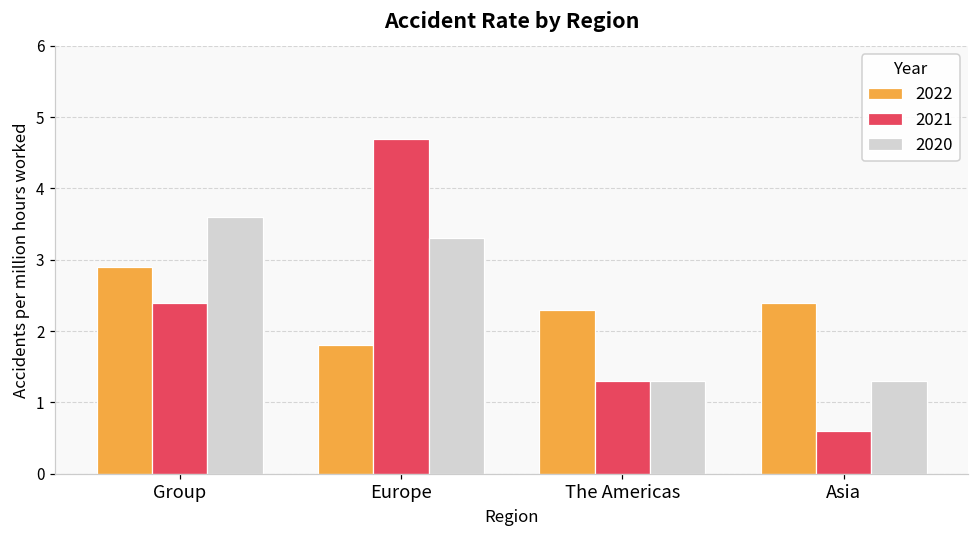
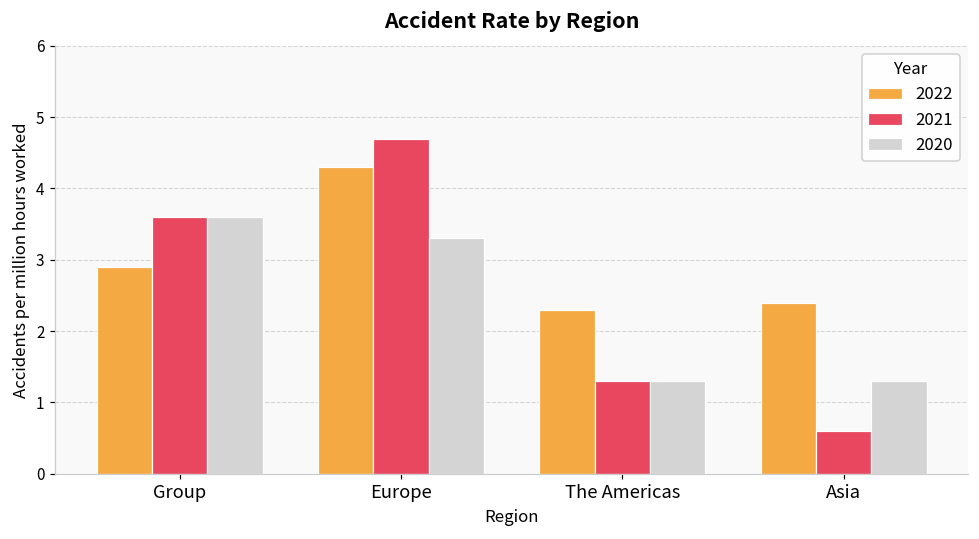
  {
    "2022": {
      "Group": 2.9,
-     "Europe": 1.8,
+     "Europe": 4.3,
      "The Americas": 2.3,
      "Asia": 2.4
    },
    "2021": {
-     "Group": 2.4,
+     "Group": 3.6,
      "Europe": 4.7,
      "The Americas": 1.3,
      "Asia": 0.6
    },
    "2020": {
      "Group": 3.6,
      "Europe": 3.3,
      "The Americas": 1.3,
      "Asia": 1.3
    }
  }
